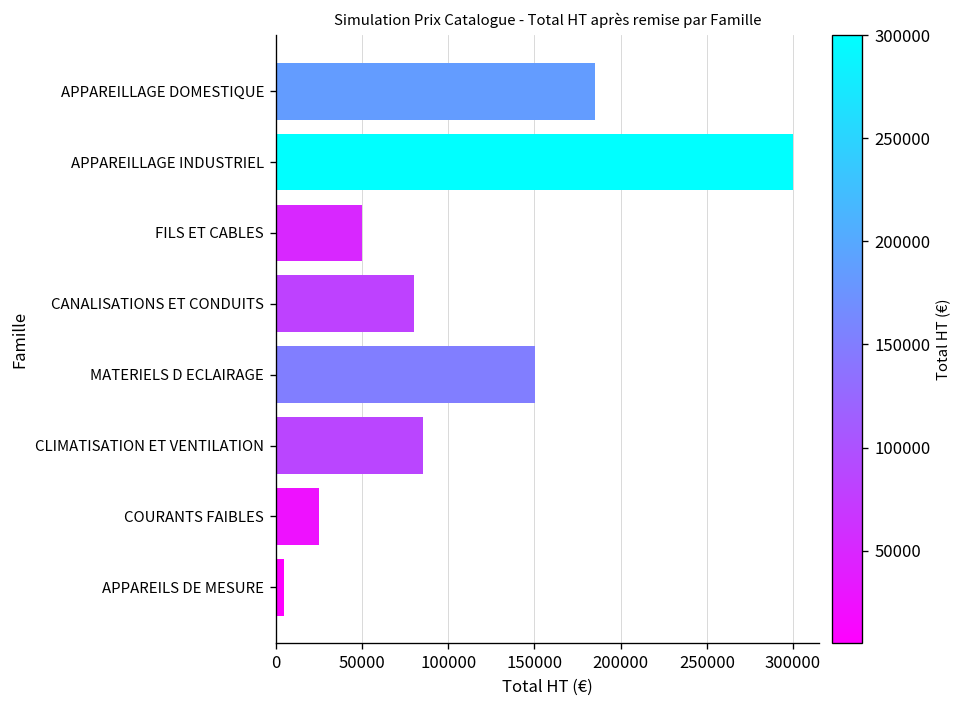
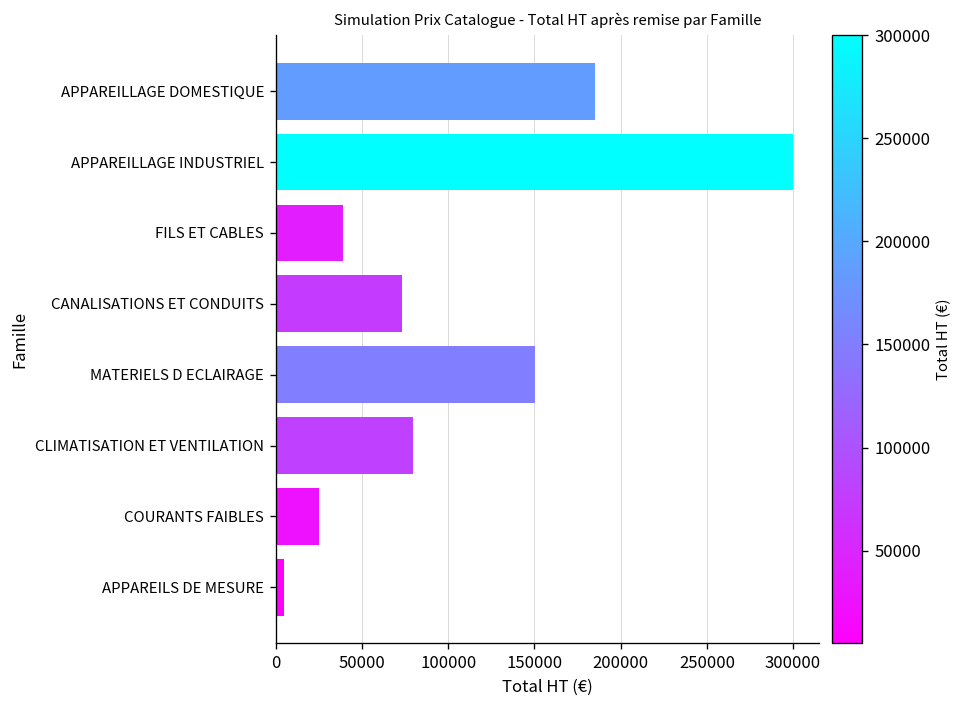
  {
    "APPAREILLAGE DOMESTIQUE": 185000,
    "APPAREILLAGE INDUSTRIEL": 300000,
-   "FILS ET CABLES": 50000,
-   "CANALISATIONS ET CONDUITS": 80000,
+   "FILS ET CABLES": 39000,
+   "CANALISATIONS ET CONDUITS": 73000,
    "MATERIELS D ECLAIRAGE": 151000,
-   "CLIMATISATION ET VENTILATION": 86000,
+   "CLIMATISATION ET VENTILATION": 79000,
    "COURANTS FAIBLES": 25000,
    "APPAREILS DE MESURE": 5000
  }
